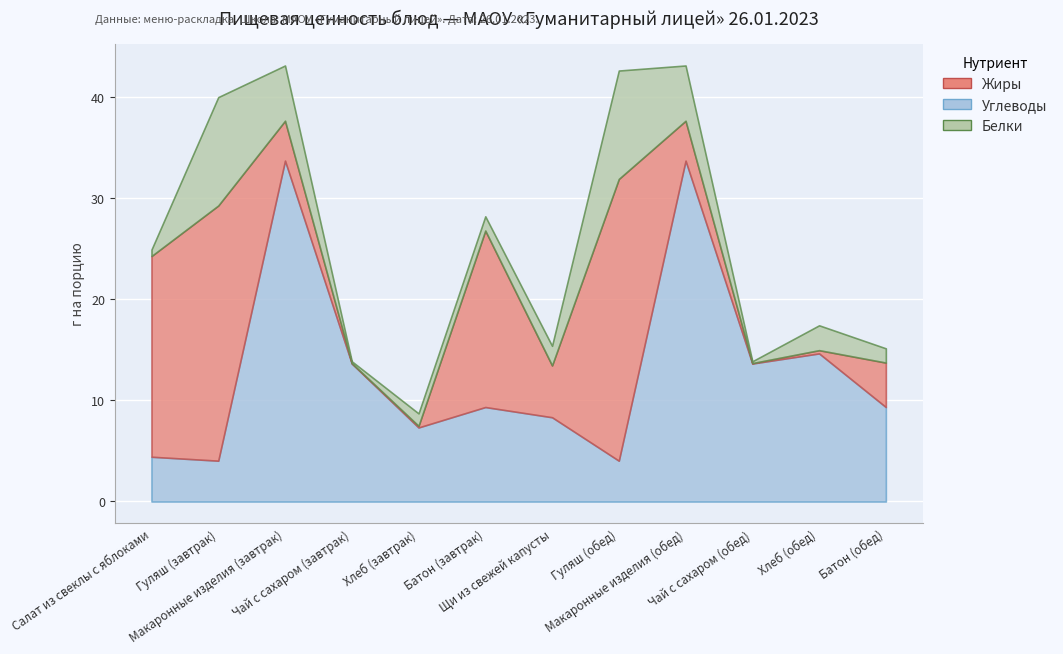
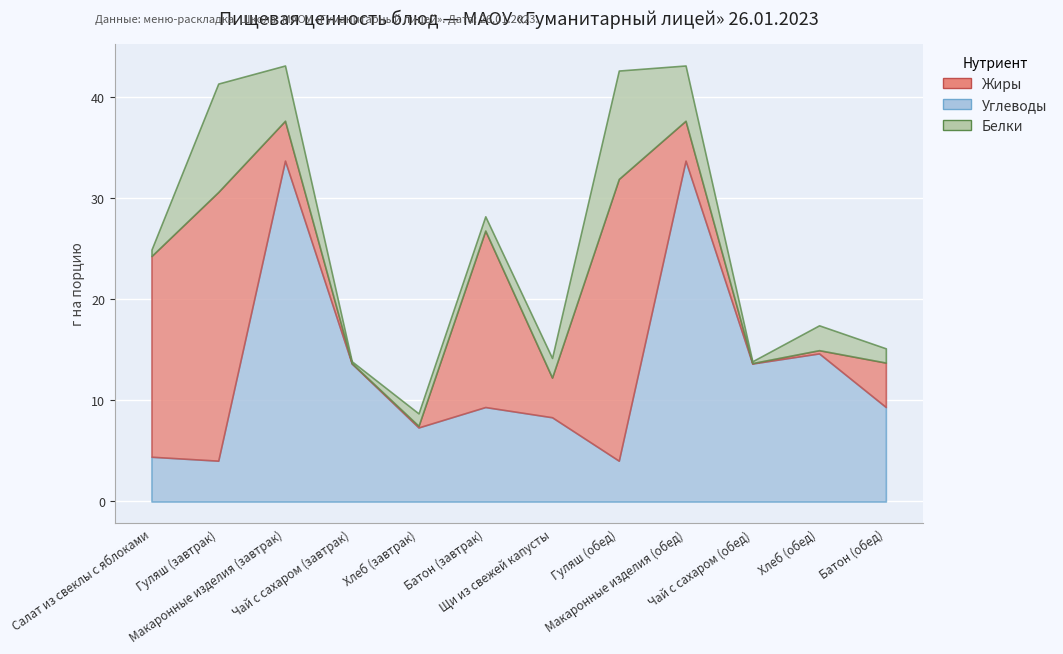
  {
    "Жиры": {
      "Салат из свеклы с яблоками": 19.9,
-     "Гуляш (завтрак)": 25.3,
+     "Гуляш (завтрак)": 26.6,
      "Макаронные изделия (завтрак)": 4.0,
      "Батон (завтрак)": 17.5,
-     "Щи из свежей капусты": 5.1,
+     "Щи из свежей капусты": 3.9,
      "Гуляш (обед)": 27.9,
      "Макаронные изделия (обед)": 4.0,
      "Хлеб (обед)": 0.3,
      "Батон (обед)": 4.4
    }
  }
